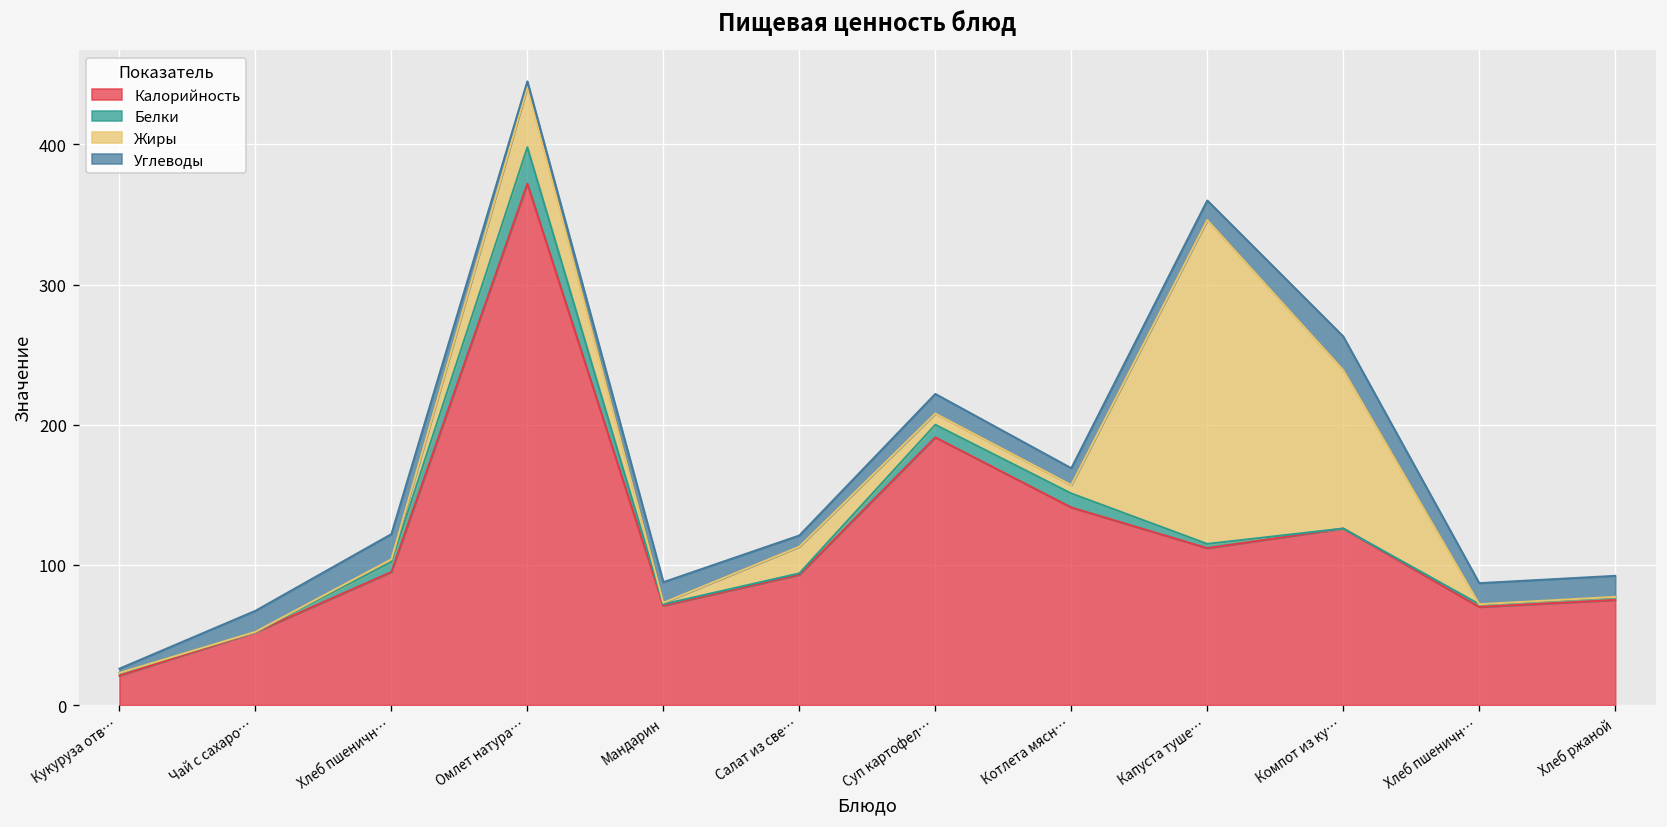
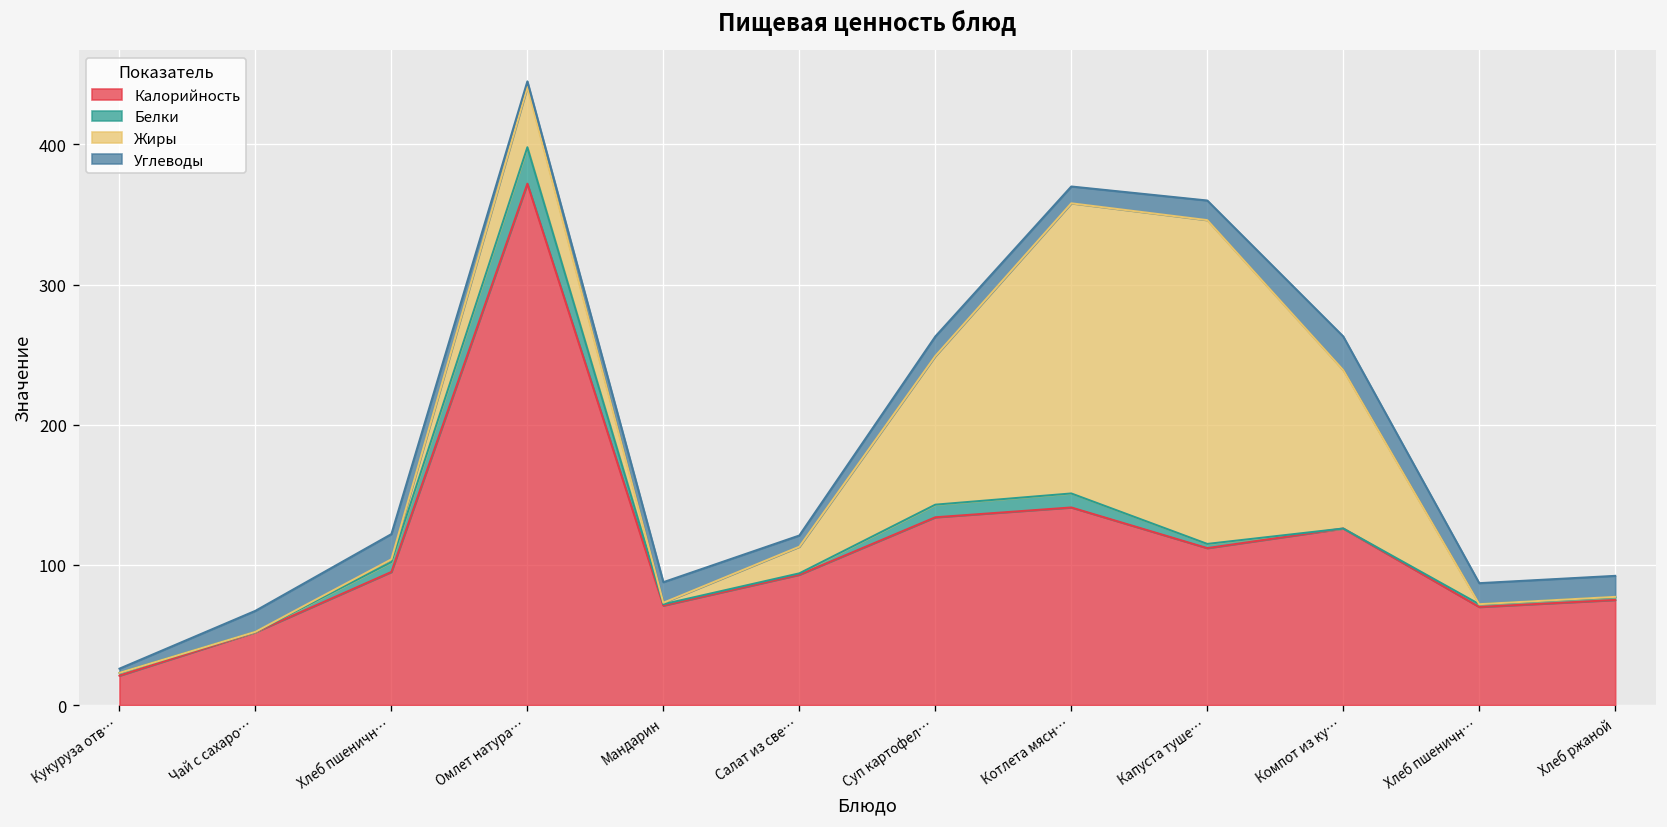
  {
    "Калорийность": {
      "Омлет натура…": 372,
-     "Суп картофел…": 191,
+     "Суп картофел…": 134,
      "Котлета мясн…": 141,
      "Капуста туше…": 112
    },
    "Жиры": {
      "Омлет натура…": 43,
      "Салат из све…": 19,
-     "Суп картофел…": 8,
-     "Котлета мясн…": 6,
+     "Суп картофел…": 106,
+     "Котлета мясн…": 207,
      "Капуста туше…": 231,
      "Компот из ку…": 113
    }
  }
